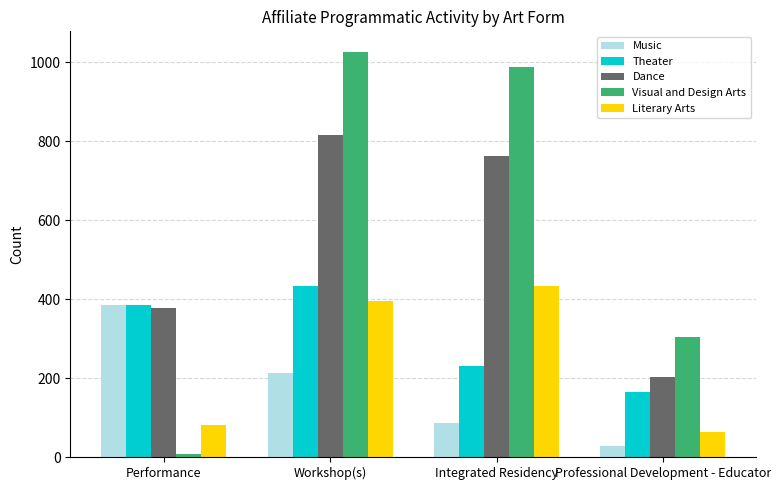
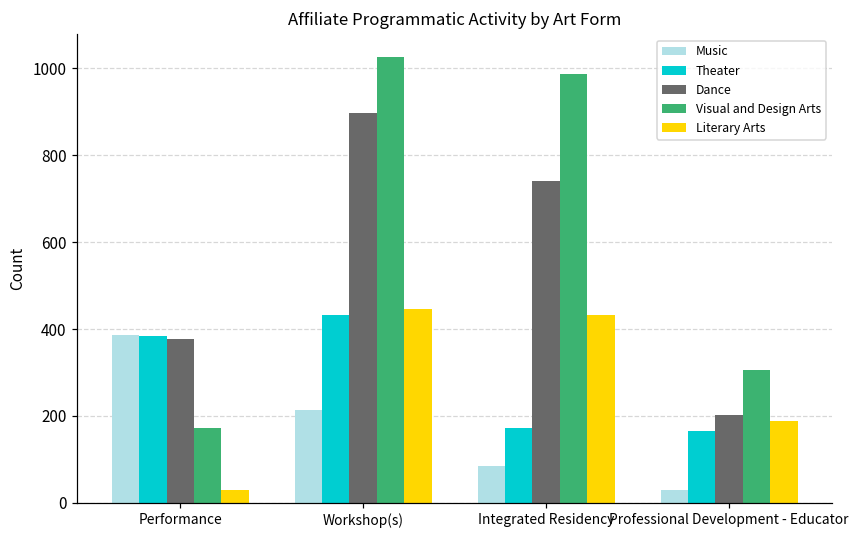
  {
    "Music": {
      "Performance": 390,
      "Workshop(s)": 210,
      "Integrated Residency": 90,
      "Professional Development - Educator": 30
    },
    "Theater": {
      "Performance": 380,
      "Workshop(s)": 430,
-     "Integrated Residency": 230,
+     "Integrated Residency": 170,
      "Professional Development - Educator": 170
    },
    "Dance": {
      "Performance": 380,
-     "Workshop(s)": 820,
-     "Integrated Residency": 760,
+     "Workshop(s)": 900,
+     "Integrated Residency": 740,
      "Professional Development - Educator": 200
    },
    "Visual and Design Arts": {
-     "Performance": 10,
+     "Performance": 170,
      "Workshop(s)": 1030,
      "Integrated Residency": 990,
      "Professional Development - Educator": 310
    },
    "Literary Arts": {
-     "Performance": 80,
-     "Workshop(s)": 390,
+     "Performance": 30,
+     "Workshop(s)": 450,
      "Integrated Residency": 430,
-     "Professional Development - Educator": 60
+     "Professional Development - Educator": 190
    }
  }
